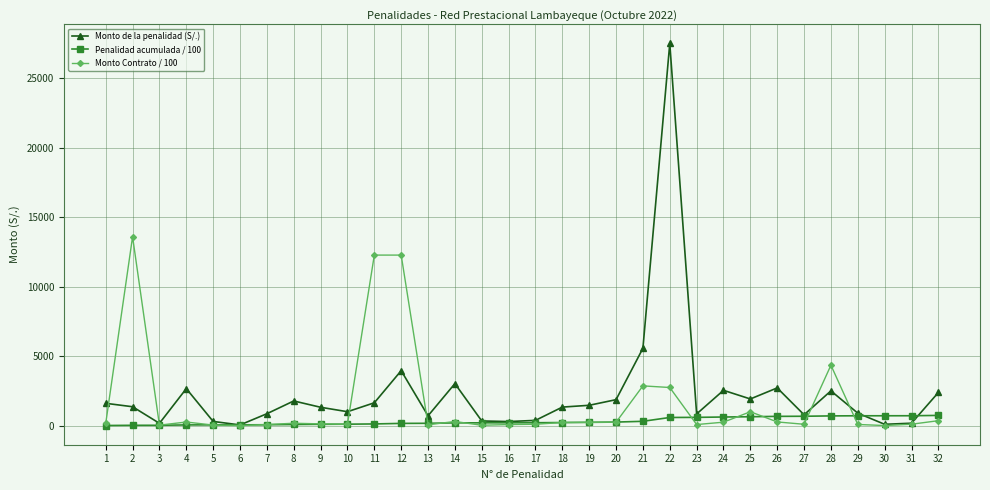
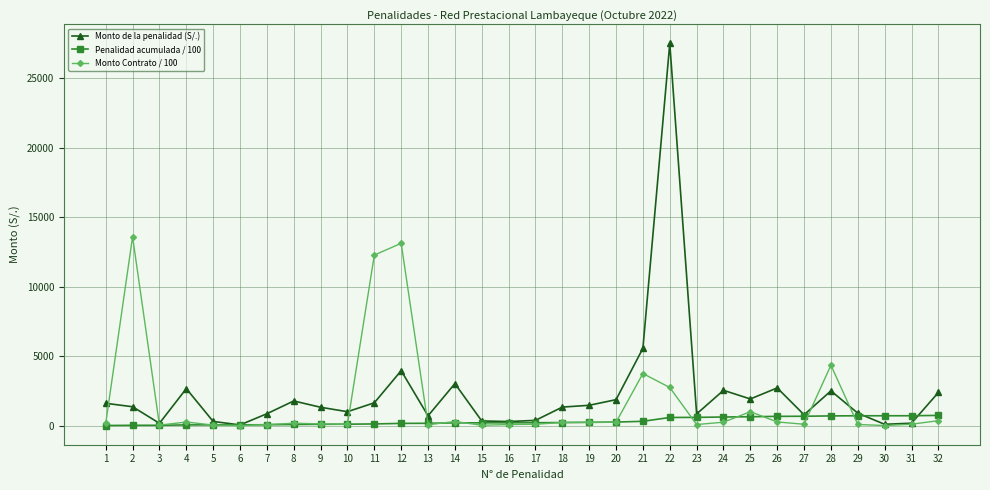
  {
    "Monto Contrato / 100": {
      "2": 13600,
      "4": 300,
      "11": 12300,
-     "12": 12300,
-     "21": 2900,
+     "12": 13100,
+     "21": 3800,
      "22": 2700,
      "23": 100,
      "24": 300,
      "25": 1000,
      "26": 300,
      "27": 100,
      "28": 4400,
      "29": 100,
      "32": 400
    }
  }
